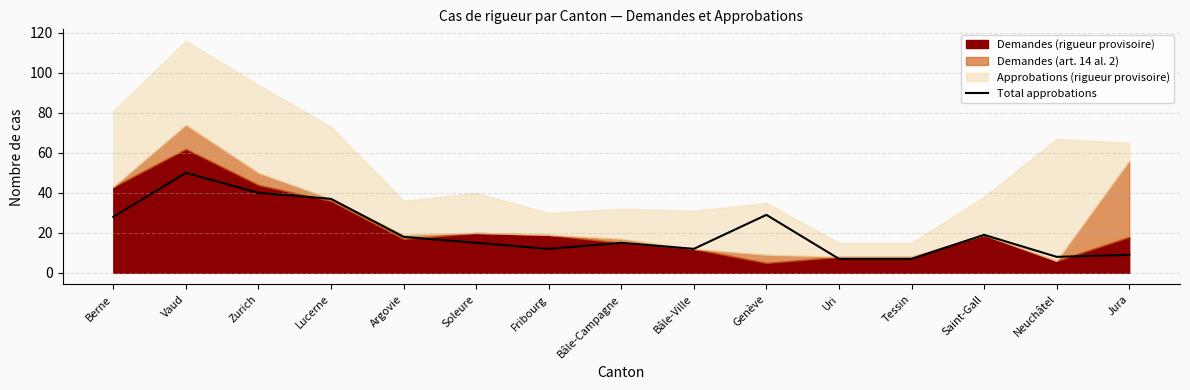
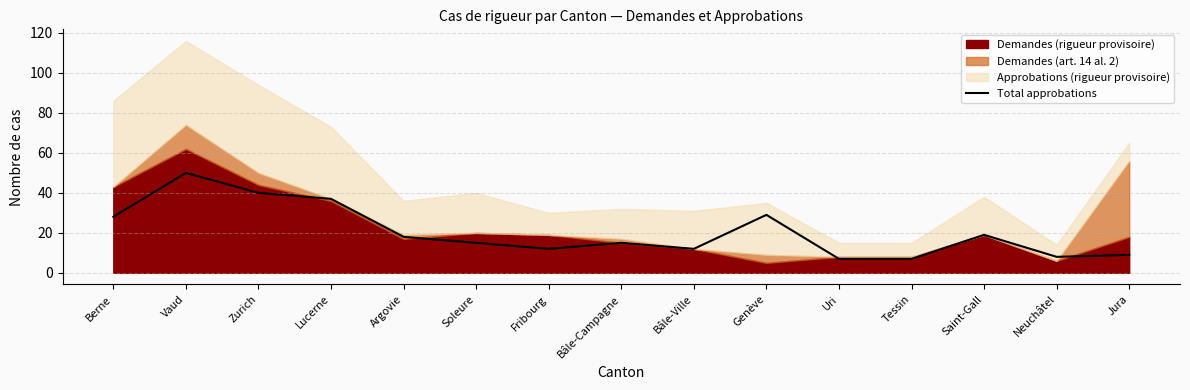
  {
    "Total approbations": {
      "Berne": 28,
      "Vaud": 50,
      "Zurich": 40,
      "Soleure": 15,
      "Fribourg": 12,
      "Genève": 29,
      "Neuchâtel": 8,
      "Jura": 9
    },
    "Demandes (rigueur provisoire)": {
      "Vaud": 62,
      "Zurich": 44,
      "Genève": 5,
      "Jura": 18
    },
    "Demandes (art. 14 al. 2)": {
      "Vaud": 12,
      "Zurich": 6,
      "Bâle-Campagne": 2,
      "Genève": 4,
      "Jura": 38
    },
    "Approbations (rigueur provisoire)": {
-     "Berne": 38,
+     "Berne": 43,
      "Vaud": 42,
      "Zurich": 44,
      "Lucerne": 36,
      "Argovie": 17,
      "Soleure": 20,
      "Fribourg": 11,
      "Bâle-Campagne": 15,
      "Bâle-Ville": 19,
      "Genève": 26,
      "Uri": 7,
      "Tessin": 7,
      "Saint-Gall": 19,
-     "Neuchâtel": 61,
+     "Neuchâtel": 8,
      "Jura": 9
    }
  }
